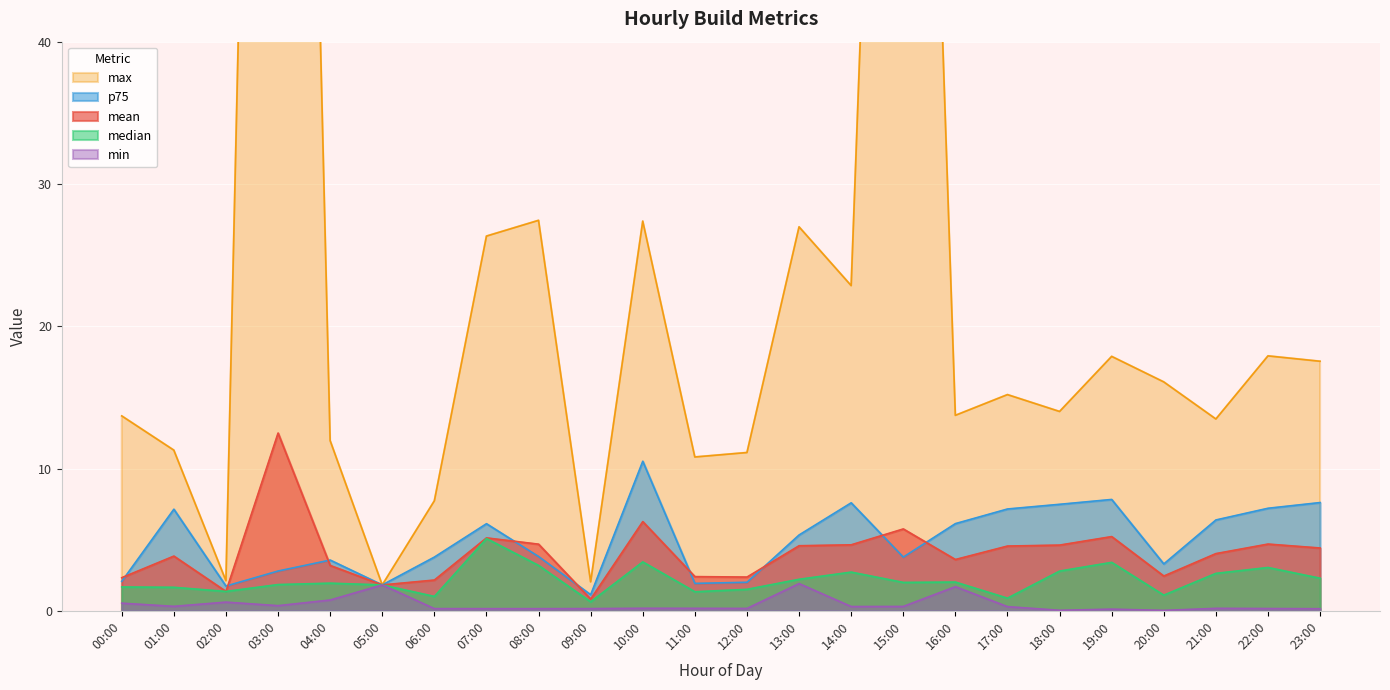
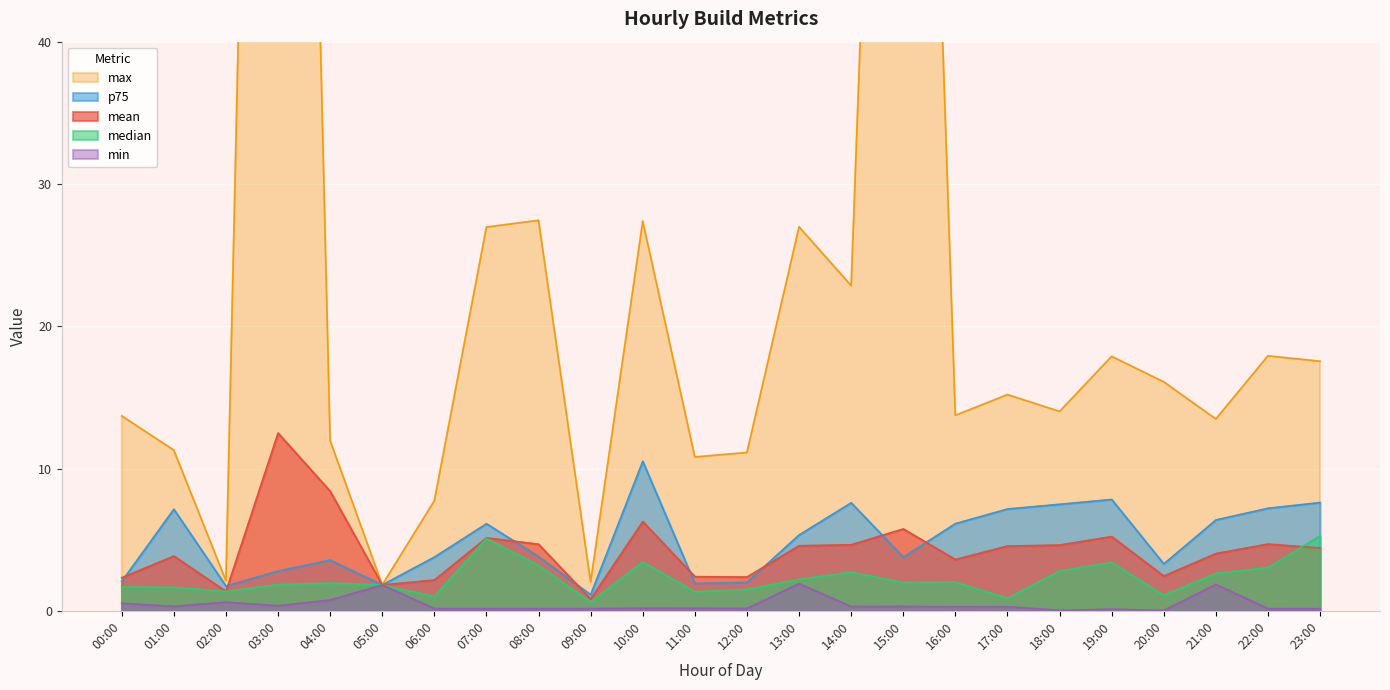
  {
    "max": {
      "00:00": 13.7,
      "01:00": 11.3,
      "02:00": 2.1,
      "04:00": 12.0,
      "06:00": 7.7,
-     "07:00": 26.3,
+     "07:00": 27.0,
      "08:00": 27.4,
      "09:00": 2.0,
      "10:00": 27.4,
      "11:00": 10.8,
      "12:00": 11.1,
      "13:00": 27.0,
      "14:00": 22.9,
      "16:00": 13.7,
      "17:00": 15.2,
      "18:00": 14.0,
      "19:00": 17.9,
      "20:00": 16.1,
      "21:00": 13.5,
      "22:00": 17.9,
      "23:00": 17.5
    },
    "p75": {
      "00:00": 2.1,
      "01:00": 7.1,
      "02:00": 1.7,
      "03:00": 2.8,
      "04:00": 3.6,
      "06:00": 3.8,
      "07:00": 6.1,
      "08:00": 3.8,
      "09:00": 1.1,
      "10:00": 10.5,
      "11:00": 1.9,
      "12:00": 2.0,
      "13:00": 5.3,
      "14:00": 7.6,
      "15:00": 3.8,
      "16:00": 6.1,
      "17:00": 7.2,
      "18:00": 7.5,
      "19:00": 7.8,
      "20:00": 3.3,
      "21:00": 6.4,
      "22:00": 7.2,
      "23:00": 7.6
    },
    "mean": {
      "00:00": 2.3,
      "01:00": 3.8,
      "03:00": 12.5,
-     "04:00": 3.2,
+     "04:00": 8.4,
      "06:00": 2.2,
      "08:00": 4.7,
      "09:00": 0.8,
      "10:00": 6.3,
      "11:00": 2.4,
      "12:00": 2.4,
      "13:00": 4.6,
      "14:00": 4.6,
      "15:00": 5.8,
      "16:00": 3.6,
      "17:00": 4.6,
      "18:00": 4.6,
      "19:00": 5.2,
      "20:00": 2.4,
      "21:00": 4.0,
      "22:00": 4.7,
      "23:00": 4.4
    },
    "median": {
      "00:00": 1.7,
      "01:00": 1.7,
      "03:00": 1.8,
      "04:00": 1.9,
      "06:00": 1.0,
      "08:00": 3.2,
      "09:00": 0.6,
      "10:00": 3.4,
      "11:00": 1.3,
      "12:00": 1.5,
      "13:00": 2.2,
      "14:00": 2.7,
      "15:00": 2.0,
      "16:00": 2.0,
      "17:00": 0.9,
      "18:00": 2.8,
      "19:00": 3.4,
      "20:00": 1.1,
      "21:00": 2.6,
      "22:00": 3.0,
-     "23:00": 2.3
+     "23:00": 5.3
    },
    "min": {
      "00:00": 0.5,
      "01:00": 0.3,
      "02:00": 0.6,
      "03:00": 0.4,
      "04:00": 0.8,
      "06:00": 0.2,
      "07:00": 0.1,
      "08:00": 0.2,
      "09:00": 0.2,
      "10:00": 0.2,
      "11:00": 0.2,
      "12:00": 0.2,
      "13:00": 1.9,
      "14:00": 0.3,
      "15:00": 0.3,
-     "16:00": 1.7,
+     "16:00": 0.3,
      "17:00": 0.3,
      "18:00": 0.0,
      "19:00": 0.1,
      "20:00": 0.0,
-     "21:00": 0.2,
+     "21:00": 1.9,
      "22:00": 0.2,
      "23:00": 0.1
    }
  }
